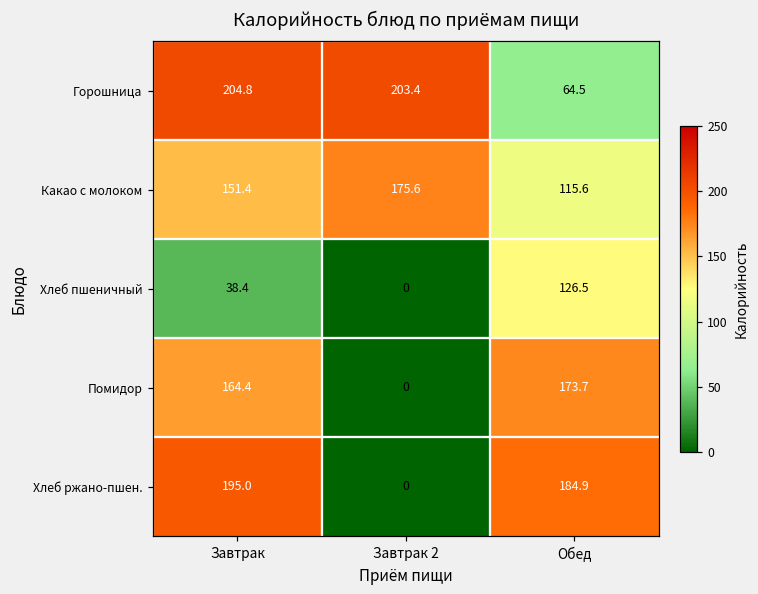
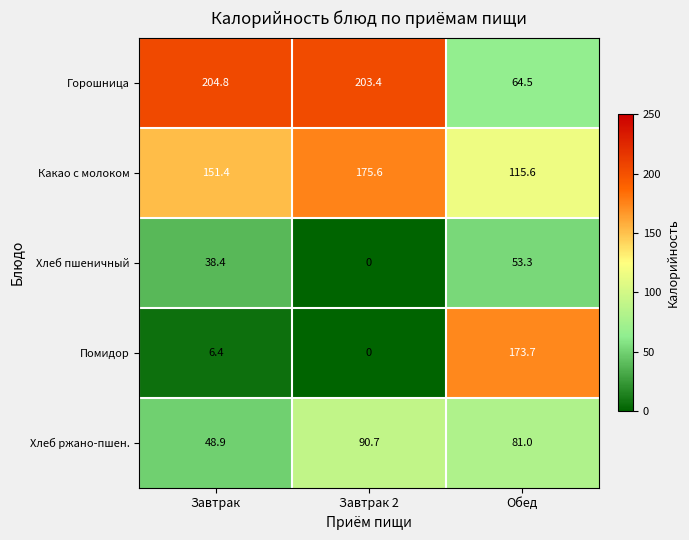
  {
    "Горошница": {
      "Завтрак": 204.8,
      "Завтрак 2": 203.4,
      "Обед": 64.5
    },
    "Какао с молоком": {
      "Завтрак": 151.4,
      "Завтрак 2": 175.6,
      "Обед": 115.6
    },
    "Хлеб пшеничный": {
      "Завтрак": 38.4,
      "Завтрак 2": 0,
-     "Обед": 126.5
+     "Обед": 53.3
    },
    "Помидор": {
-     "Завтрак": 164.4,
+     "Завтрак": 6.4,
      "Завтрак 2": 0,
      "Обед": 173.7
    },
    "Хлеб ржано-пшен.": {
-     "Завтрак": 195.0,
-     "Завтрак 2": 0,
-     "Обед": 184.9
+     "Завтрак": 48.9,
+     "Завтрак 2": 90.7,
+     "Обед": 81.0
    }
  }
